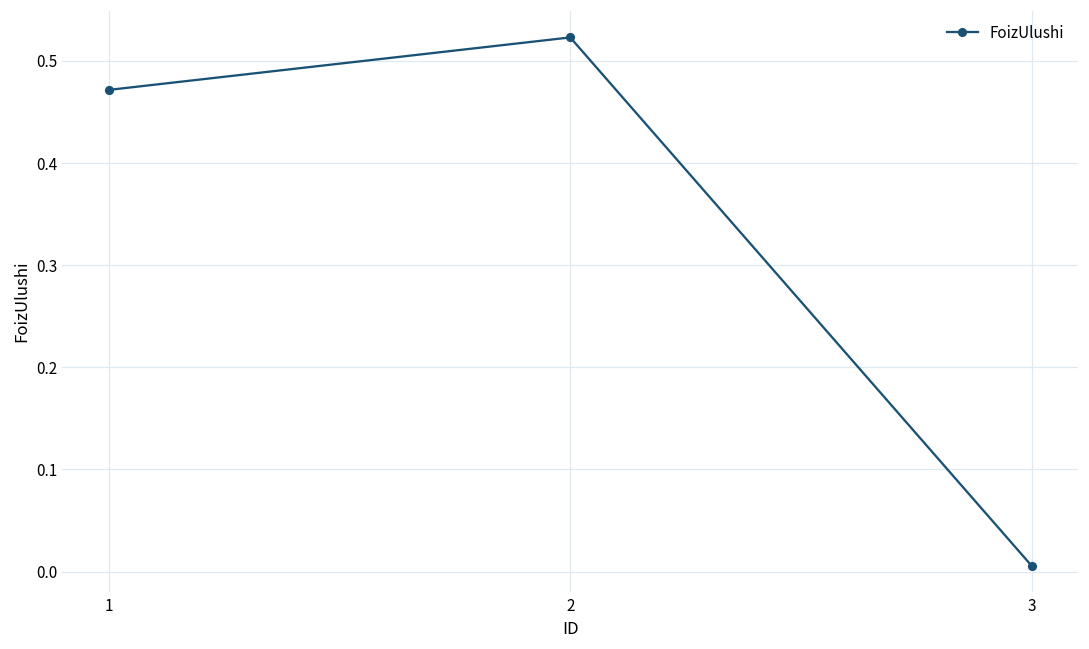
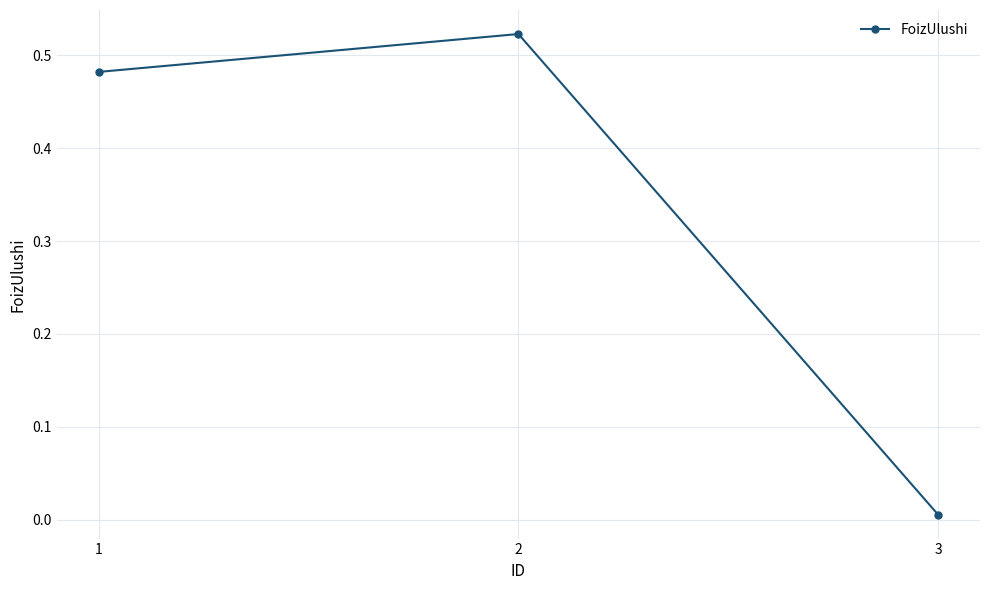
  {
-   "1": 0.47,
+   "1": 0.48,
    "2": 0.52,
    "3": 0.01
  }
